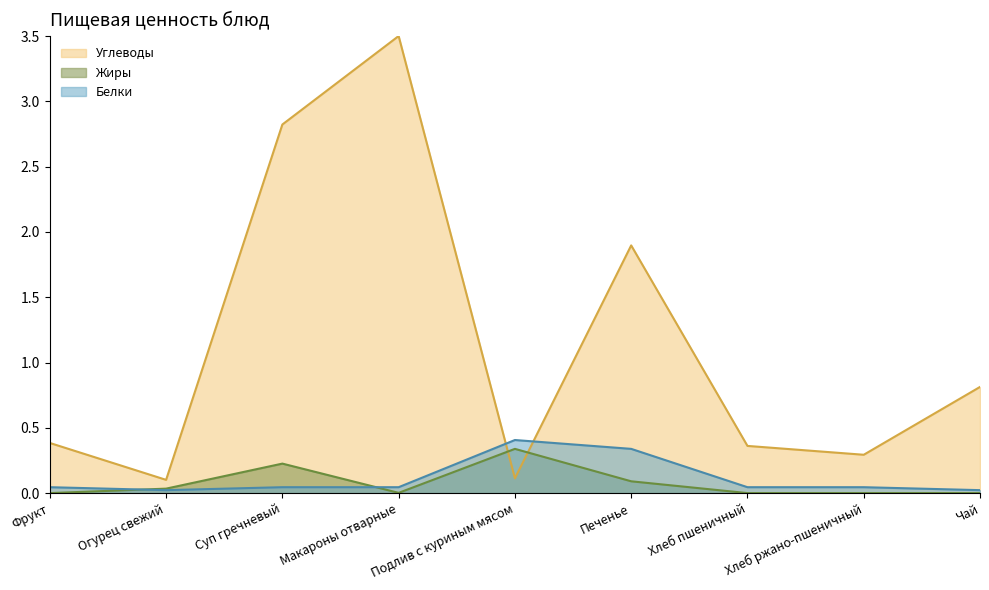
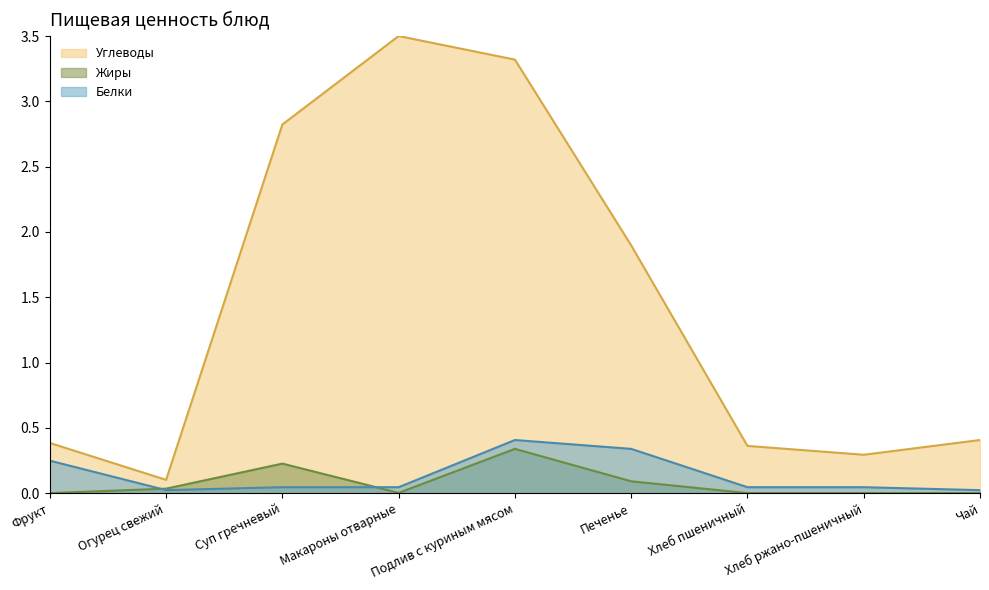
  {
    "Углеводы": {
      "Фрукт": 0.38,
      "Огурец свежий": 0.10,
      "Суп гречневый": 2.82,
      "Макароны отварные": 3.50,
-     "Подлив с куриным мясом": 0.11,
+     "Подлив с куриным мясом": 3.32,
      "Печенье": 1.90,
      "Хлеб пшеничный": 0.36,
      "Хлеб ржано-пшеничный": 0.29,
-     "Чай": 0.81
+     "Чай": 0.41
    },
    "Жиры": {
      "Фрукт": 0.00,
      "Суп гречневый": 0.23,
      "Макароны отварные": 0.00,
      "Подлив с куриным мясом": 0.34,
      "Печенье": 0.09,
      "Хлеб пшеничный": 0.00,
      "Хлеб ржано-пшеничный": 0.00,
      "Чай": 0.00
    },
    "Белки": {
-     "Фрукт": 0.05,
+     "Фрукт": 0.25,
      "Суп гречневый": 0.05,
      "Макароны отварные": 0.05,
      "Подлив с куриным мясом": 0.41,
      "Печенье": 0.34,
      "Хлеб пшеничный": 0.05,
      "Хлеб ржано-пшеничный": 0.05,
      "Чай": 0.02
    }
  }
